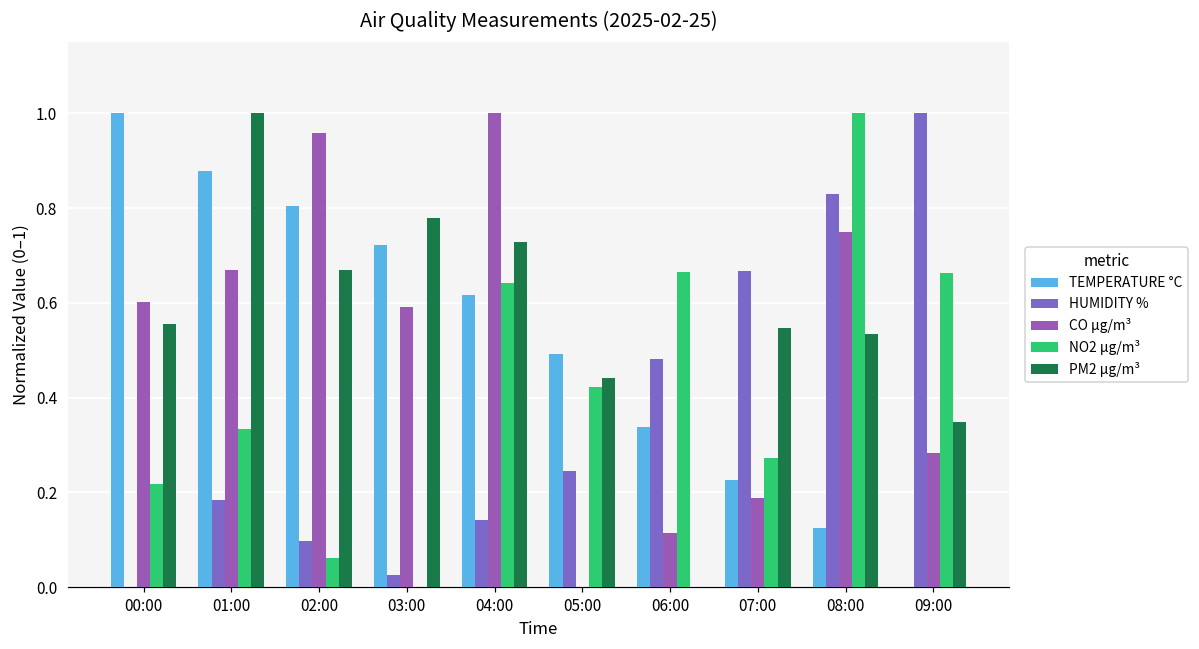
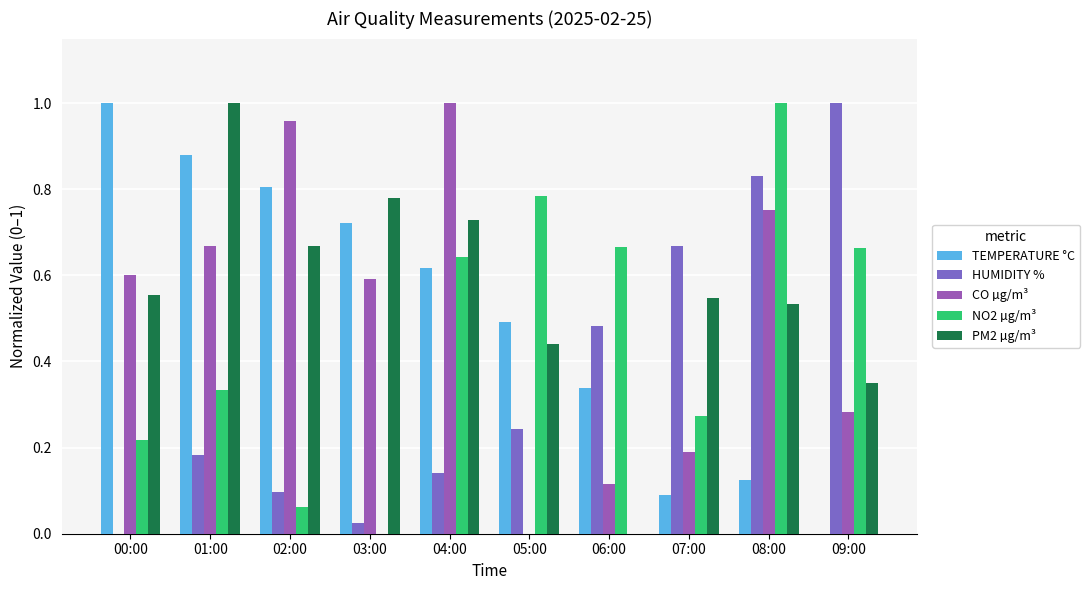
  {
    "TEMPERATURE °C": {
      "00:00": 1.00,
      "01:00": 0.88,
      "02:00": 0.80,
      "03:00": 0.72,
      "04:00": 0.62,
      "05:00": 0.49,
      "06:00": 0.34,
-     "07:00": 0.23,
+     "07:00": 0.09,
      "08:00": 0.12,
      "09:00": 0.00
    },
    "NO2 µg/m³": {
      "00:00": 0.22,
      "01:00": 0.33,
      "02:00": 0.06,
      "03:00": 0.00,
      "04:00": 0.64,
-     "05:00": 0.42,
+     "05:00": 0.78,
      "06:00": 0.67,
      "07:00": 0.27,
      "08:00": 1.00,
      "09:00": 0.66
    },
    "PM2 µg/m³": {
      "00:00": 0.56,
      "01:00": 1.00,
      "02:00": 0.67,
      "03:00": 0.78,
      "04:00": 0.73,
      "05:00": 0.44,
      "06:00": 0.00,
      "07:00": 0.55,
      "08:00": 0.53,
      "09:00": 0.35
    }
  }
